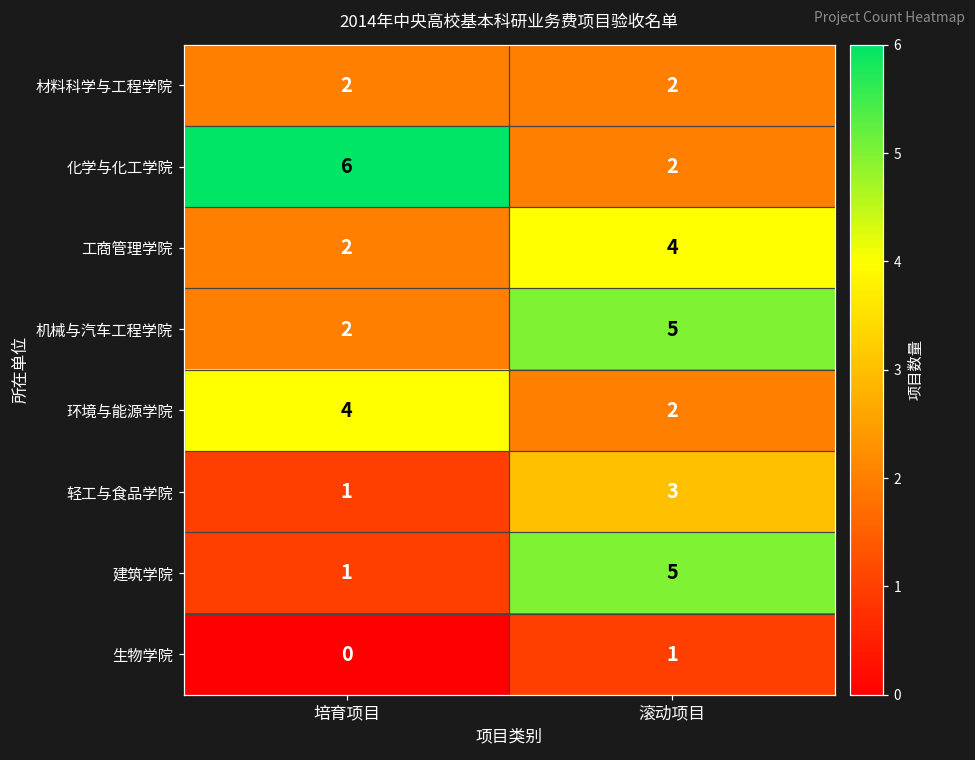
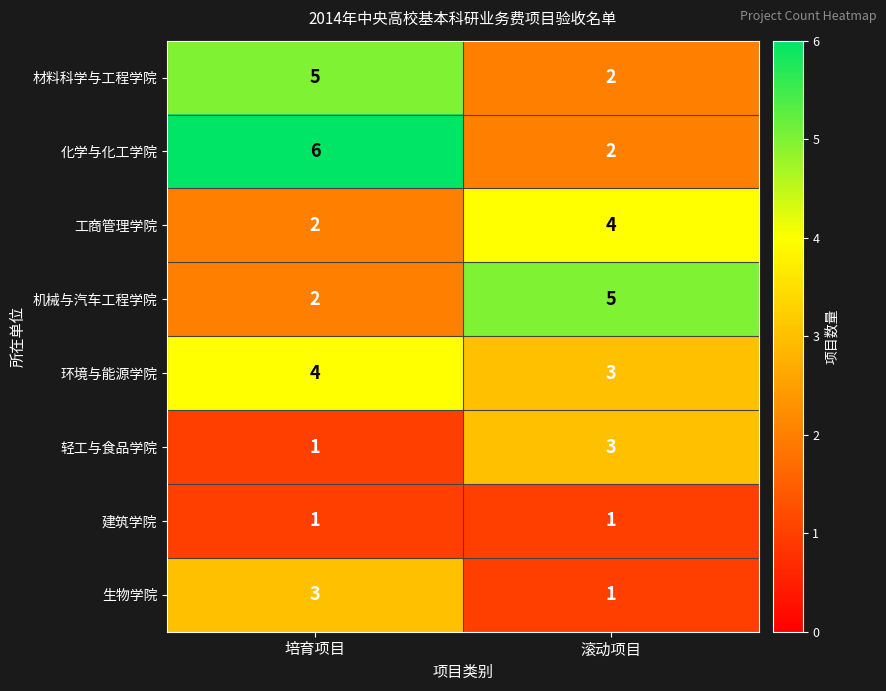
  {
    "材料科学与工程学院": {
-     "培育项目": 2,
+     "培育项目": 5,
      "滚动项目": 2
    },
    "化学与化工学院": {
      "培育项目": 6,
      "滚动项目": 2
    },
    "工商管理学院": {
      "培育项目": 2,
      "滚动项目": 4
    },
    "机械与汽车工程学院": {
      "培育项目": 2,
      "滚动项目": 5
    },
    "环境与能源学院": {
      "培育项目": 4,
-     "滚动项目": 2
+     "滚动项目": 3
    },
    "轻工与食品学院": {
      "培育项目": 1,
      "滚动项目": 3
    },
    "建筑学院": {
      "培育项目": 1,
-     "滚动项目": 5
+     "滚动项目": 1
    },
    "生物学院": {
-     "培育项目": 0,
+     "培育项目": 3,
      "滚动项目": 1
    }
  }
